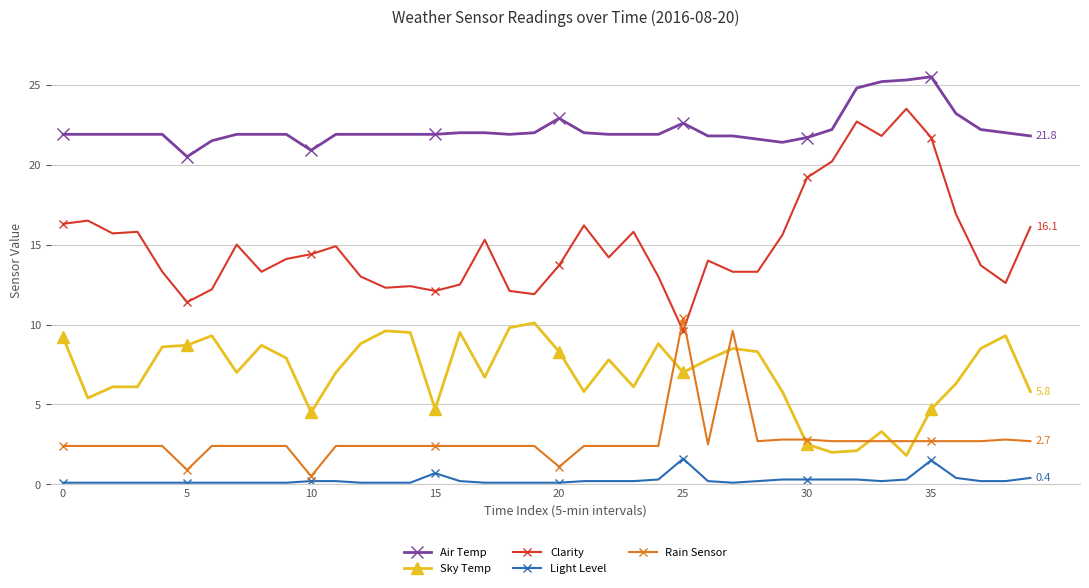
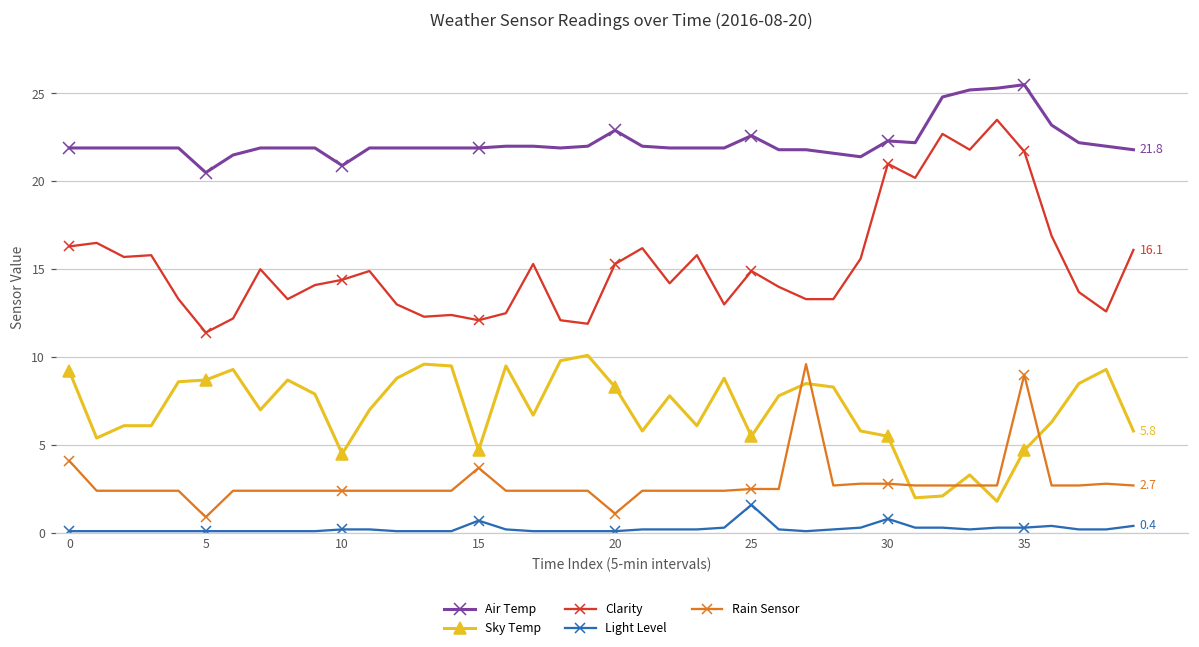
  {
    "Air Temp": {
      "0": 21.9,
      "5": 20.5,
      "10": 20.9,
      "15": 21.9,
      "20": 22.9,
      "25": 22.6,
-     "30": 21.7,
+     "30": 22.3,
      "35": 25.5
    },
    "Sky Temp": {
      "0": 9.2,
      "5": 8.7,
      "10": 4.5,
      "15": 4.7,
      "20": 8.3,
-     "25": 7.0,
-     "30": 2.5,
+     "25": 5.5,
+     "30": 5.5,
      "35": 4.7
    },
    "Clarity": {
      "0": 16.3,
      "5": 11.4,
      "10": 14.4,
      "15": 12.1,
-     "20": 13.7,
-     "25": 9.6,
-     "30": 19.2,
+     "20": 15.3,
+     "25": 14.9,
+     "30": 21.0,
      "35": 21.7
    },
    "Light Level": {
      "0": 0.1,
      "5": 0.1,
      "10": 0.2,
      "15": 0.7,
      "20": 0.1,
      "25": 1.6,
-     "30": 0.3,
-     "35": 1.5
+     "30": 0.8,
+     "35": 0.3
    },
    "Rain Sensor": {
-     "0": 2.4,
+     "0": 4.1,
      "5": 0.9,
-     "10": 0.5,
-     "15": 2.4,
+     "10": 2.4,
+     "15": 3.7,
      "20": 1.1,
-     "25": 10.4,
+     "25": 2.5,
      "30": 2.8,
-     "35": 2.7
+     "35": 9.0
    }
  }
